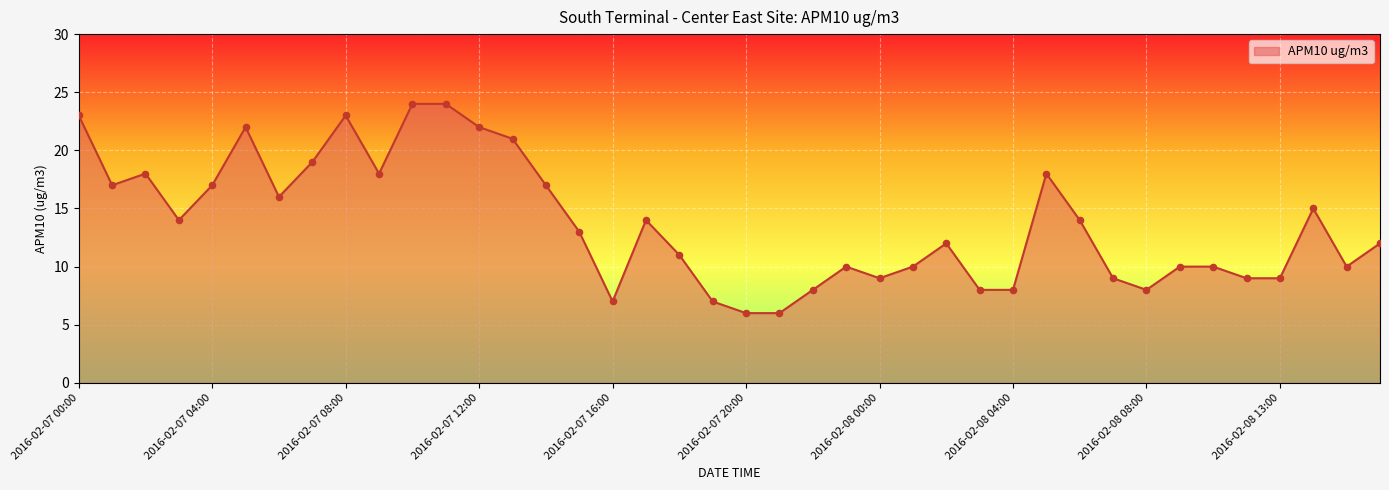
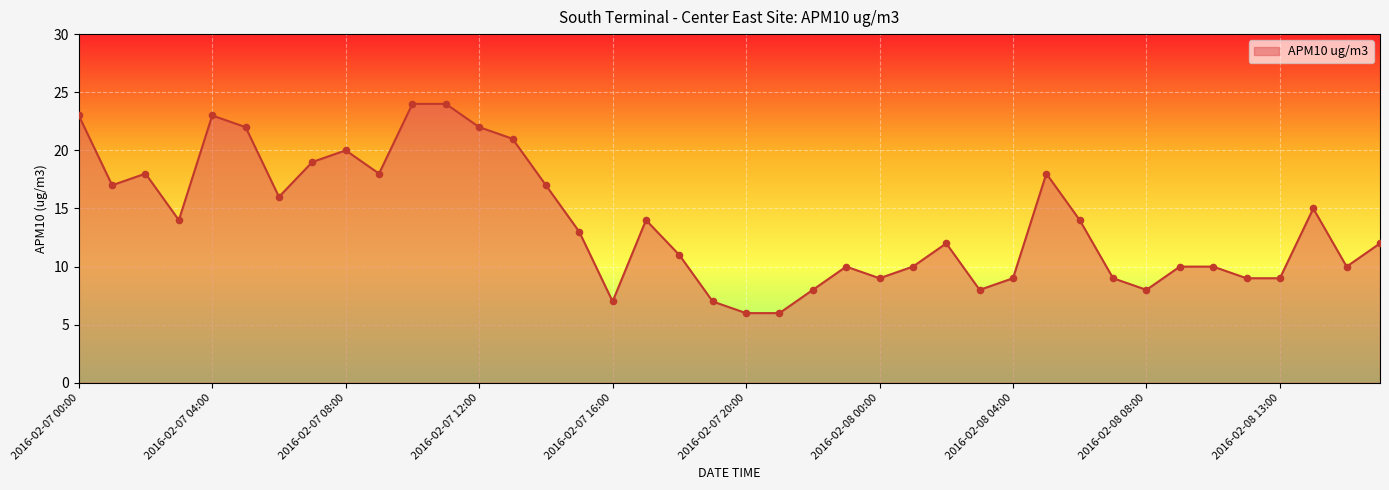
  {
    "2016-02-07 00:00": 23,
-   "2016-02-07 04:00": 17,
-   "2016-02-07 08:00": 23,
+   "2016-02-07 04:00": 23,
+   "2016-02-07 08:00": 20,
    "2016-02-07 12:00": 22,
    "2016-02-07 16:00": 7,
    "2016-02-07 20:00": 6,
    "2016-02-08 00:00": 9,
-   "2016-02-08 04:00": 8,
+   "2016-02-08 04:00": 9,
    "2016-02-08 08:00": 8
  }
